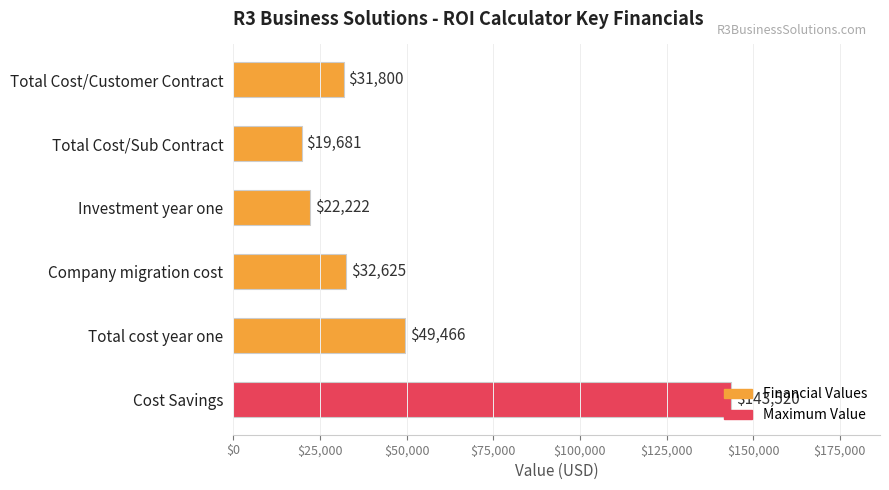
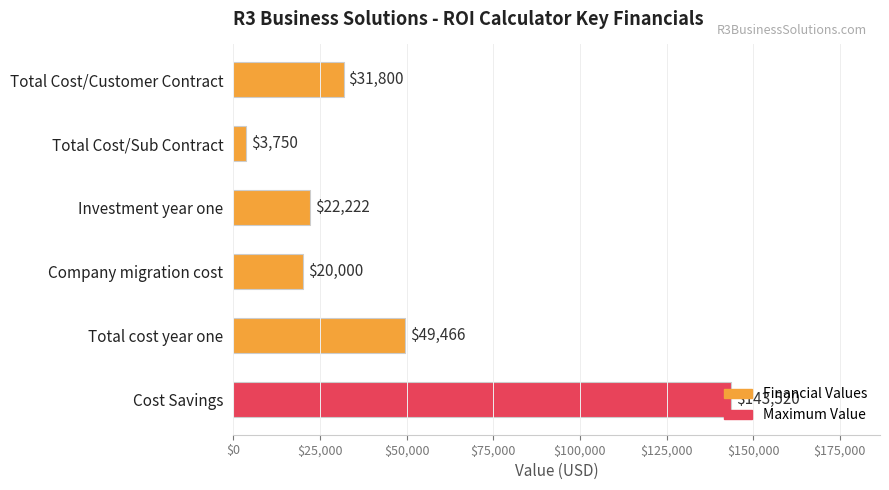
  {
    "Total Cost/Customer Contract": "$31,800",
-   "Total Cost/Sub Contract": "$19,681",
+   "Total Cost/Sub Contract": "$3,750",
    "Investment year one": "$22,222",
-   "Company migration cost": "$32,625",
+   "Company migration cost": "$20,000",
    "Total cost year one": "$49,466",
    "Cost Savings": "$143,520"
  }
